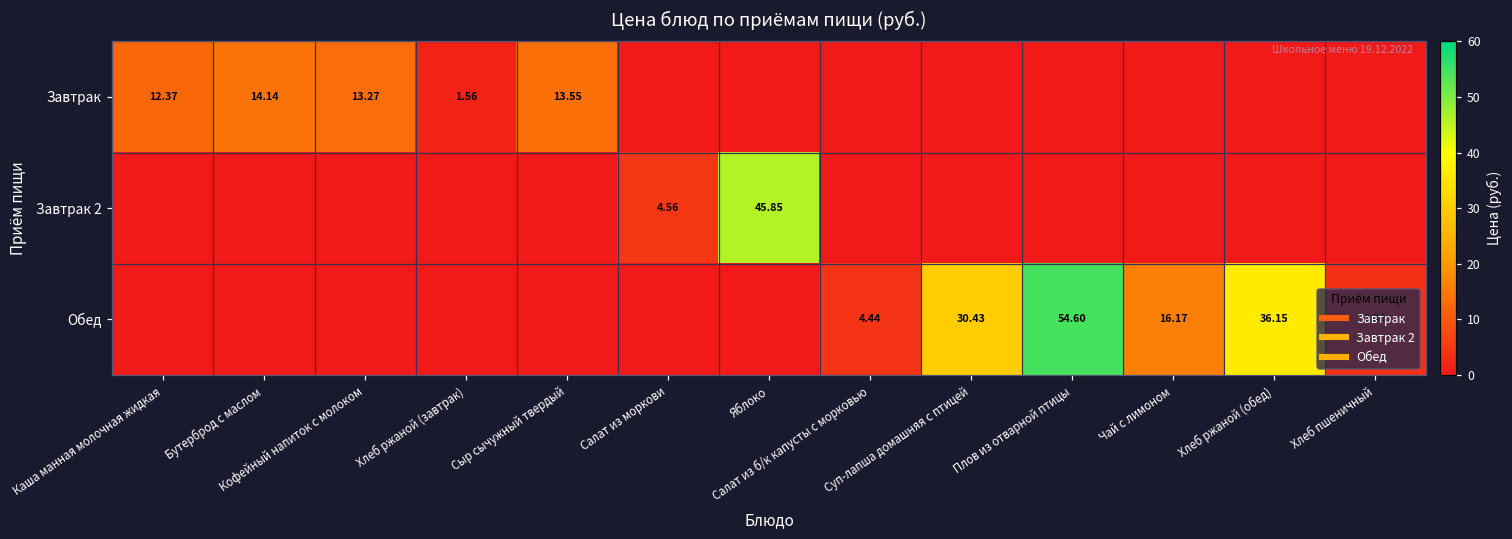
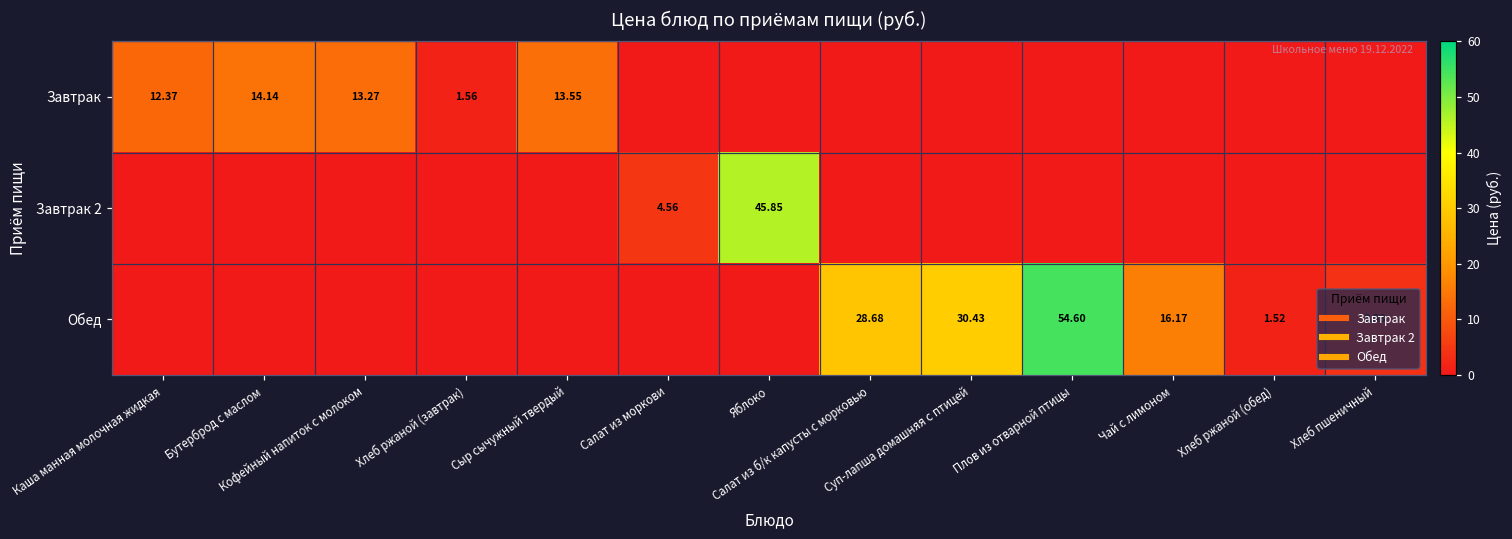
  {
    "Завтрак": {
      "Каша манная молочная жидкая": 12.37,
      "Бутерброд с маслом": 14.14,
      "Кофейный напиток с молоком": 13.27,
      "Хлеб ржаной (завтрак)": 1.56,
      "Сыр сычужный твердый": 13.55
    },
    "Завтрак 2": {
      "Салат из моркови": 4.56,
      "Яблоко": 45.85
    },
    "Обед": {
-     "Салат из б/к капусты с морковью": 4.44,
+     "Салат из б/к капусты с морковью": 28.68,
      "Суп-лапша домашняя с птицей": 30.43,
      "Плов из отварной птицы": 54.60,
      "Чай с лимоном": 16.17,
-     "Хлеб ржаной (обед)": 36.15
+     "Хлеб ржаной (обед)": 1.52
    }
  }
